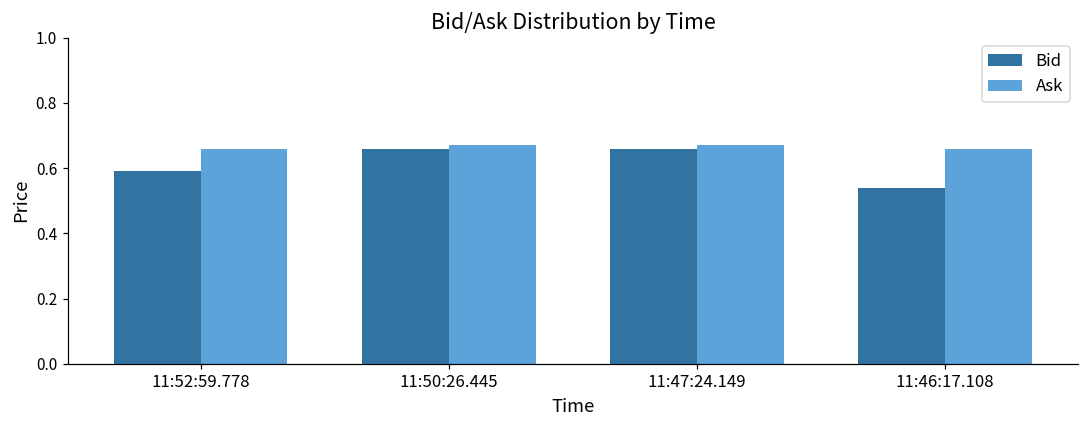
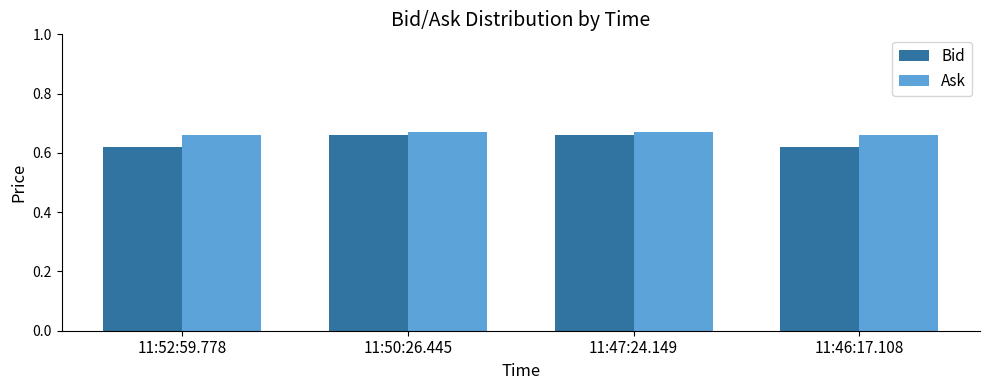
  {
    "Bid": {
-     "11:52:59.778": 0.59,
+     "11:52:59.778": 0.62,
      "11:50:26.445": 0.66,
      "11:47:24.149": 0.66,
-     "11:46:17.108": 0.54
+     "11:46:17.108": 0.62
    },
    "Ask": {
      "11:52:59.778": 0.66,
      "11:50:26.445": 0.67,
      "11:47:24.149": 0.67,
      "11:46:17.108": 0.66
    }
  }
